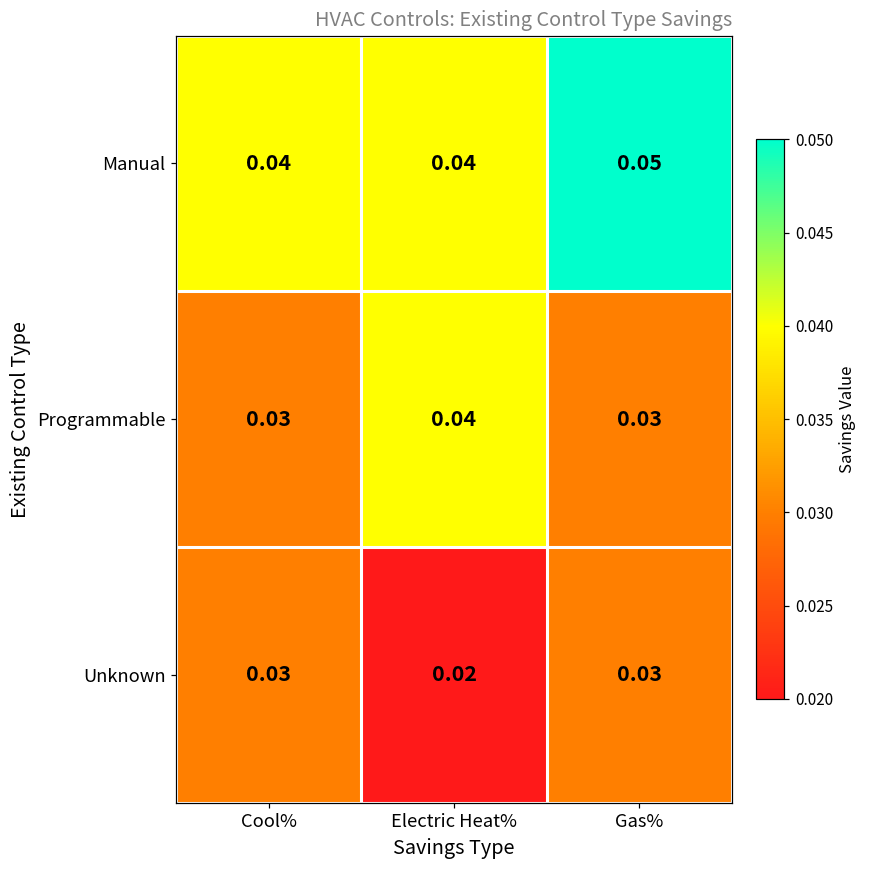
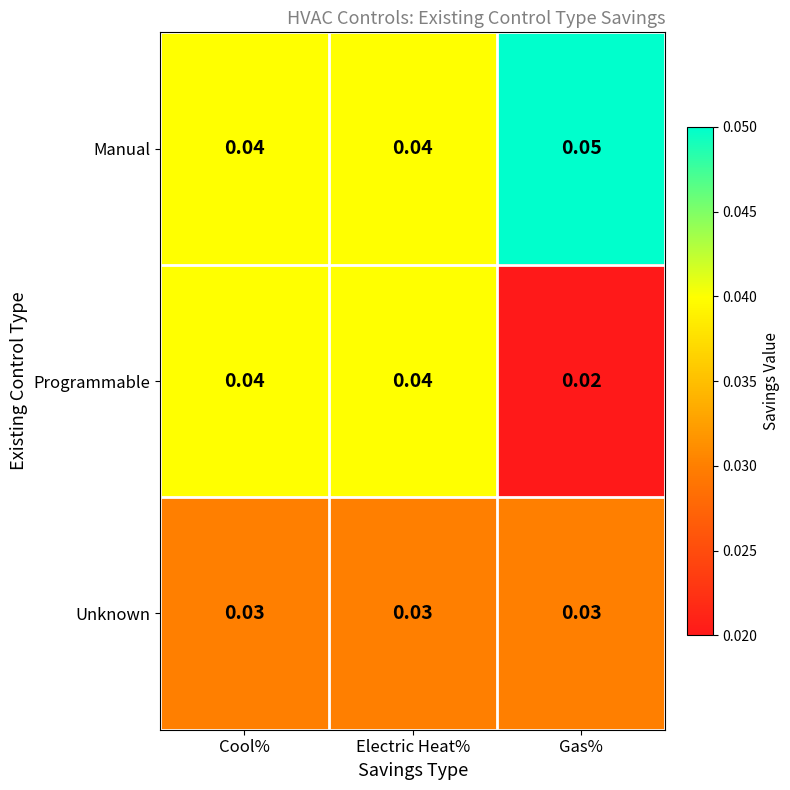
  {
    "Manual": {
      "Cool%": 0.04,
      "Electric Heat%": 0.04,
      "Gas%": 0.05
    },
    "Programmable": {
-     "Cool%": 0.03,
+     "Cool%": 0.04,
      "Electric Heat%": 0.04,
-     "Gas%": 0.03
+     "Gas%": 0.02
    },
    "Unknown": {
      "Cool%": 0.03,
-     "Electric Heat%": 0.02,
+     "Electric Heat%": 0.03,
      "Gas%": 0.03
    }
  }
